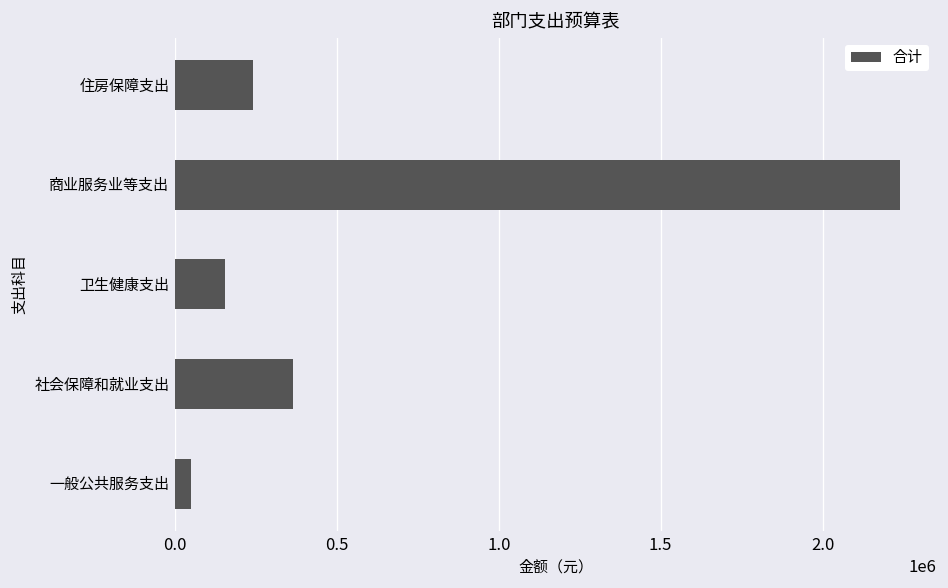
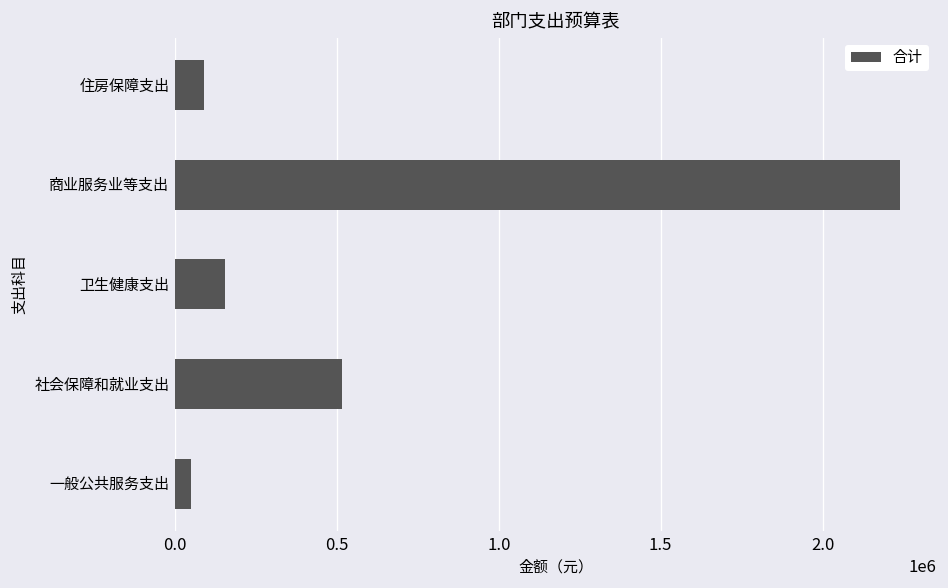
  {
-   "住房保障支出": 240000,
+   "住房保障支出": 90000,
    "商业服务业等支出": 2240000,
    "卫生健康支出": 160000,
-   "社会保障和就业支出": 360000,
+   "社会保障和就业支出": 510000,
    "一般公共服务支出": 50000
  }
